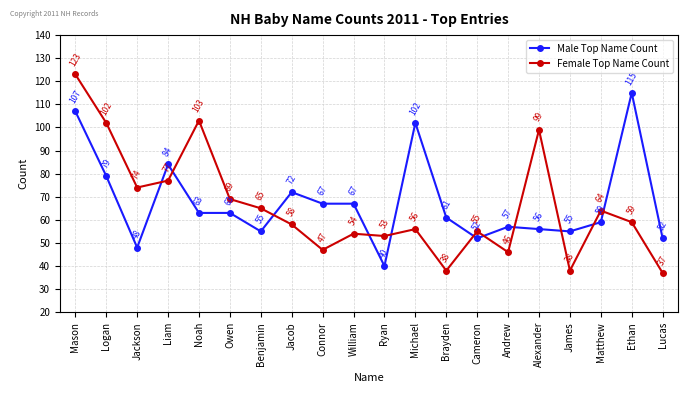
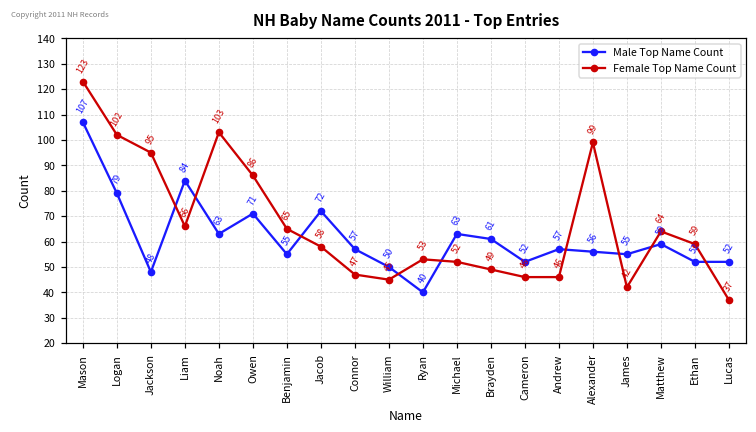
  {
    "Male Top Name Count": {
      "Mason": 107,
      "Logan": 79,
      "Jackson": 48,
      "Liam": 84,
      "Noah": 63,
-     "Owen": 63,
+     "Owen": 71,
      "Benjamin": 55,
      "Jacob": 72,
-     "Connor": 67,
-     "William": 67,
+     "Connor": 57,
+     "William": 50,
      "Ryan": 40,
-     "Michael": 102,
+     "Michael": 63,
      "Brayden": 61,
      "Andrew": 57,
      "Alexander": 56,
      "James": 55,
-     "Ethan": 115,
+     "Ethan": 52,
      "Lucas": 52
    },
    "Female Top Name Count": {
      "Mason": 123,
      "Logan": 102,
-     "Jackson": 74,
-     "Liam": 77,
+     "Jackson": 95,
+     "Liam": 66,
      "Noah": 103,
-     "Owen": 69,
+     "Owen": 86,
      "Benjamin": 65,
      "Jacob": 58,
      "Connor": 47,
-     "William": 54,
+     "William": 45,
      "Ryan": 53,
-     "Michael": 56,
-     "Brayden": 38,
-     "Cameron": 55,
+     "Michael": 52,
+     "Brayden": 49,
+     "Cameron": 46,
      "Andrew": 46,
      "Alexander": 99,
-     "James": 38,
+     "James": 42,
      "Matthew": 64,
      "Ethan": 59,
      "Lucas": 37
    }
  }
